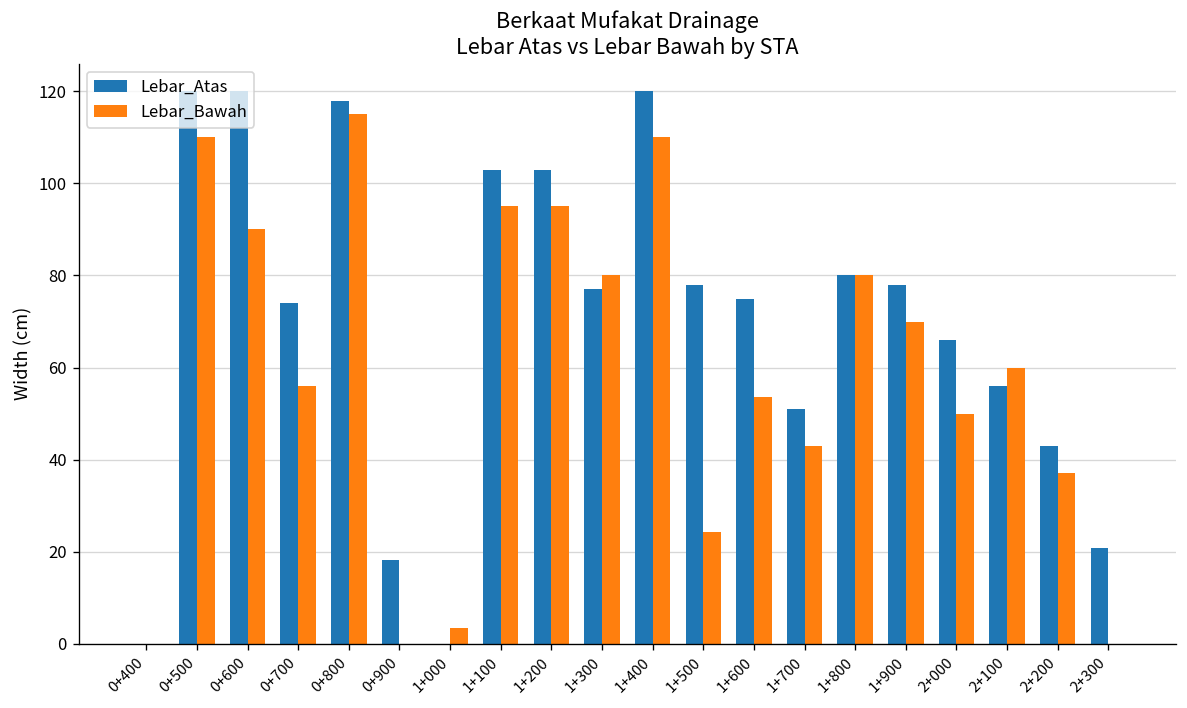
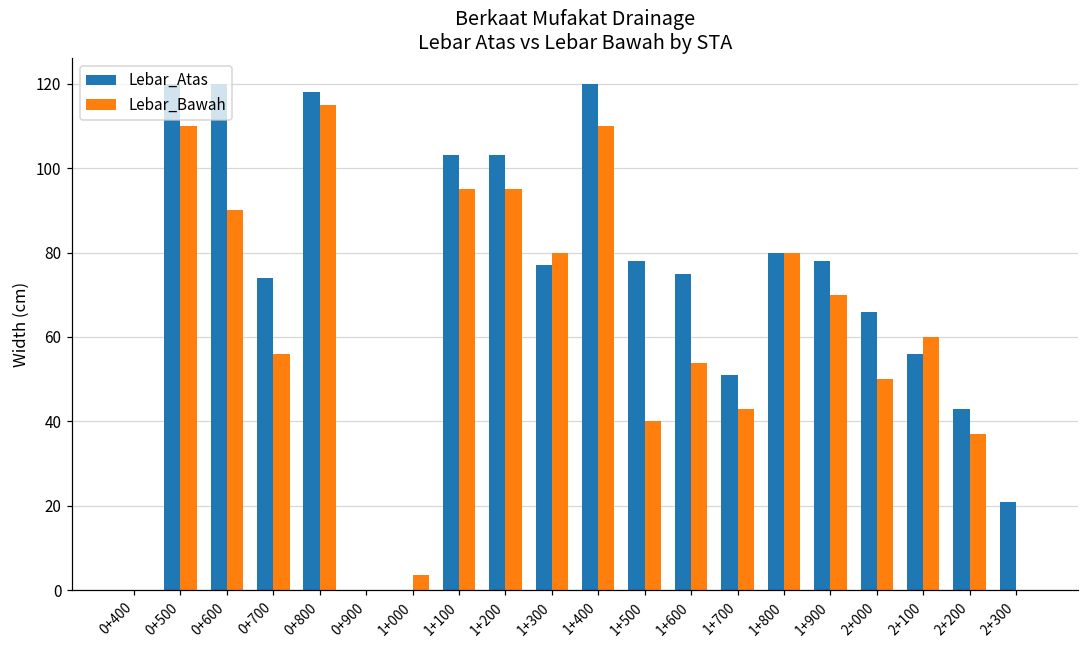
  {
    "Lebar_Atas": {
      "0+400": 0,
      "0+700": 74,
      "0+800": 118,
-     "0+900": 18,
+     "0+900": 0,
      "1+000": 0,
      "1+100": 103,
      "1+200": 103,
      "1+300": 77,
      "1+400": 120,
      "1+500": 78,
      "1+600": 75,
      "1+700": 51,
      "1+800": 80,
      "1+900": 78,
      "2+000": 66,
      "2+100": 56,
      "2+200": 43,
      "2+300": 21
    },
    "Lebar_Bawah": {
      "0+400": 0,
      "0+500": 110,
      "0+600": 90,
      "0+700": 56,
      "0+800": 115,
      "0+900": 0,
      "1+000": 4,
      "1+100": 95,
      "1+200": 95,
      "1+300": 80,
      "1+400": 110,
-     "1+500": 24,
+     "1+500": 40,
      "1+600": 54,
      "1+700": 43,
      "1+800": 80,
      "1+900": 70,
      "2+000": 50,
      "2+100": 60,
      "2+200": 37,
      "2+300": 0
    }
  }
